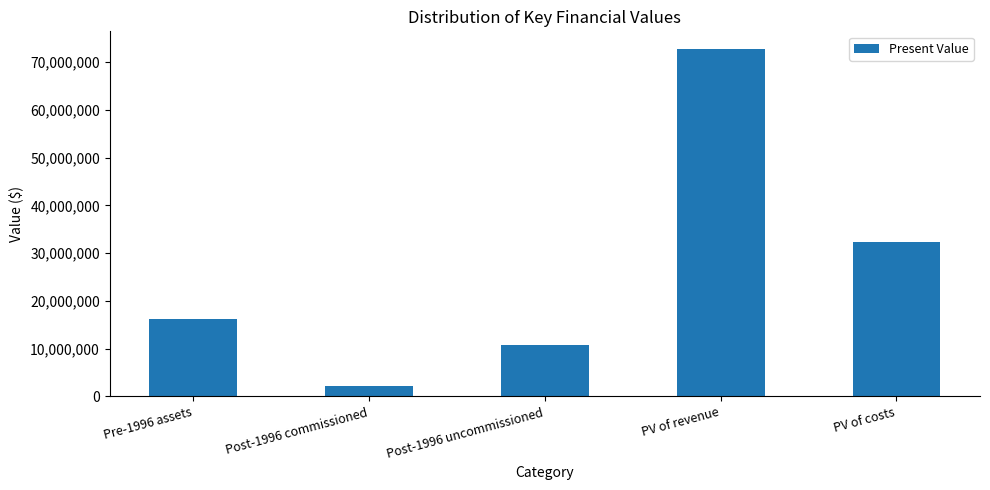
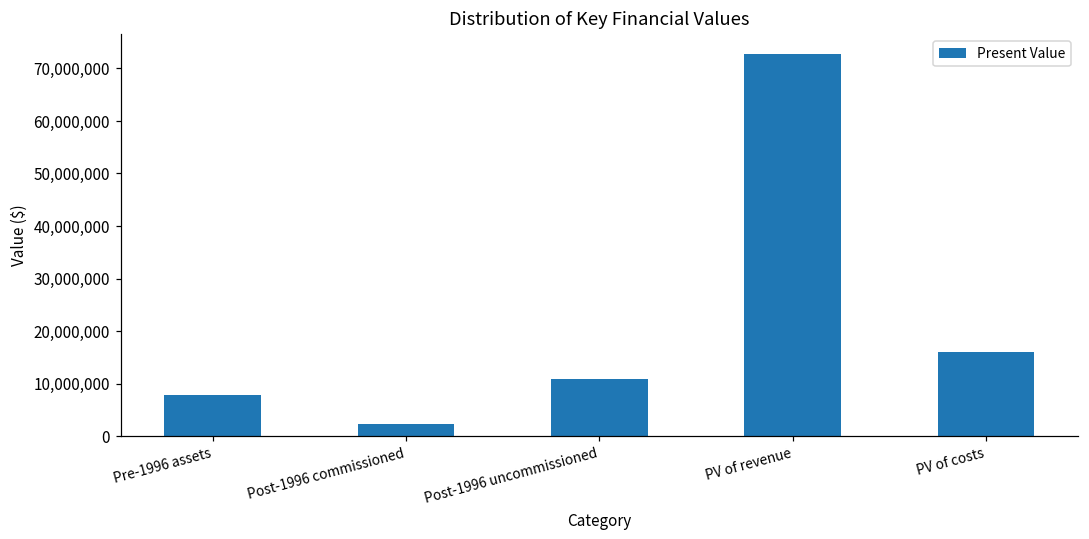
  {
-   "Pre-1996 assets": "16,000,000",
+   "Pre-1996 assets": "8,000,000",
    "Post-1996 commissioned": "2,000,000",
    "Post-1996 uncommissioned": "11,000,000",
    "PV of revenue": "73,000,000",
-   "PV of costs": "32,000,000"
+   "PV of costs": "16,000,000"
  }
